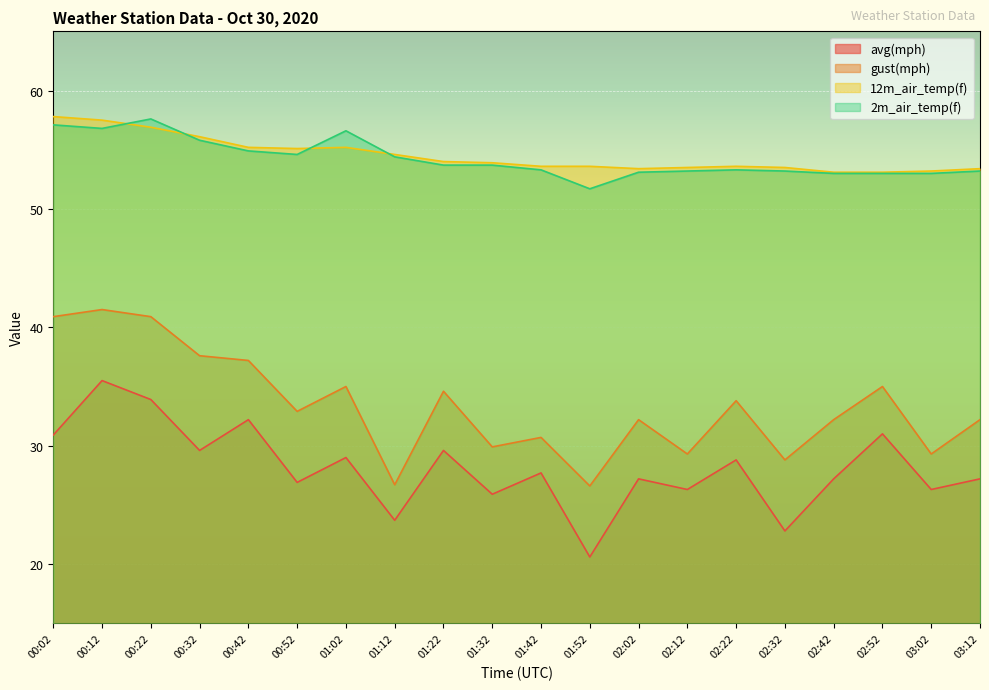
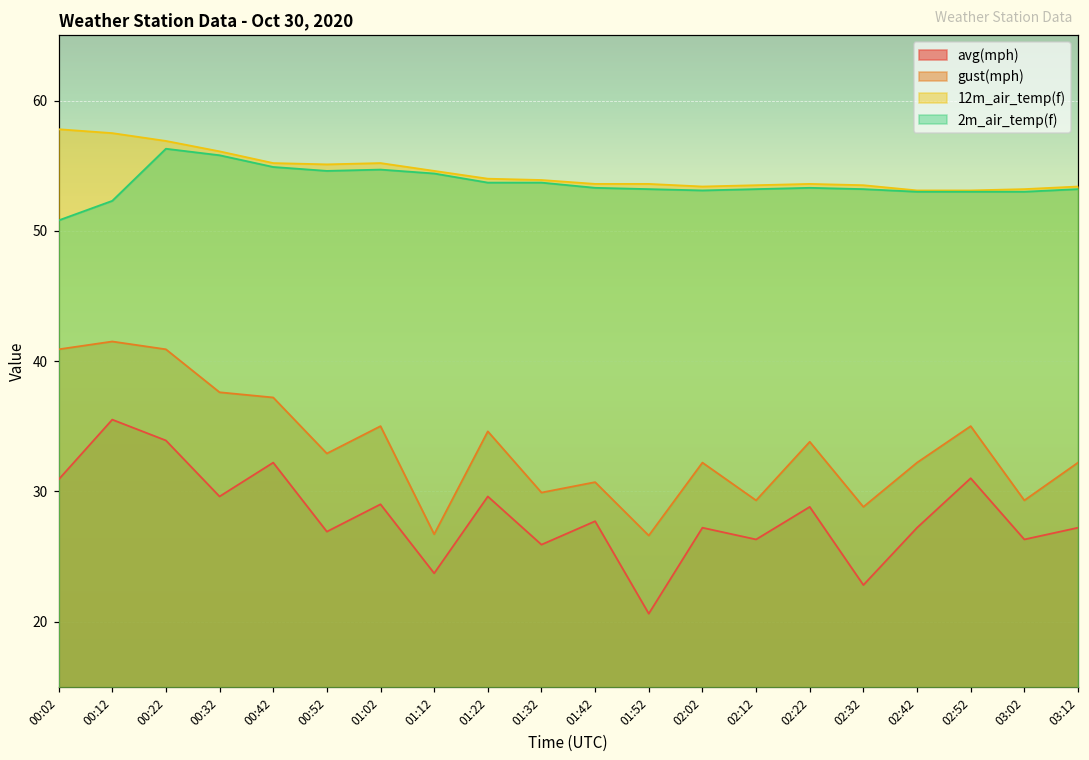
  {
    "2m_air_temp(f)": {
-     "00:02": 57.1,
-     "00:12": 56.8,
-     "00:22": 57.6,
+     "00:02": 50.8,
+     "00:12": 52.3,
+     "00:22": 56.3,
      "00:32": 55.8,
      "00:42": 54.9,
      "00:52": 54.6,
-     "01:02": 56.6,
+     "01:02": 54.7,
      "01:22": 53.7,
      "01:42": 53.3,
-     "01:52": 51.7,
+     "01:52": 53.2,
      "02:02": 53.1,
      "02:12": 53.2,
      "02:22": 53.3,
      "02:32": 53.2
    }
  }
